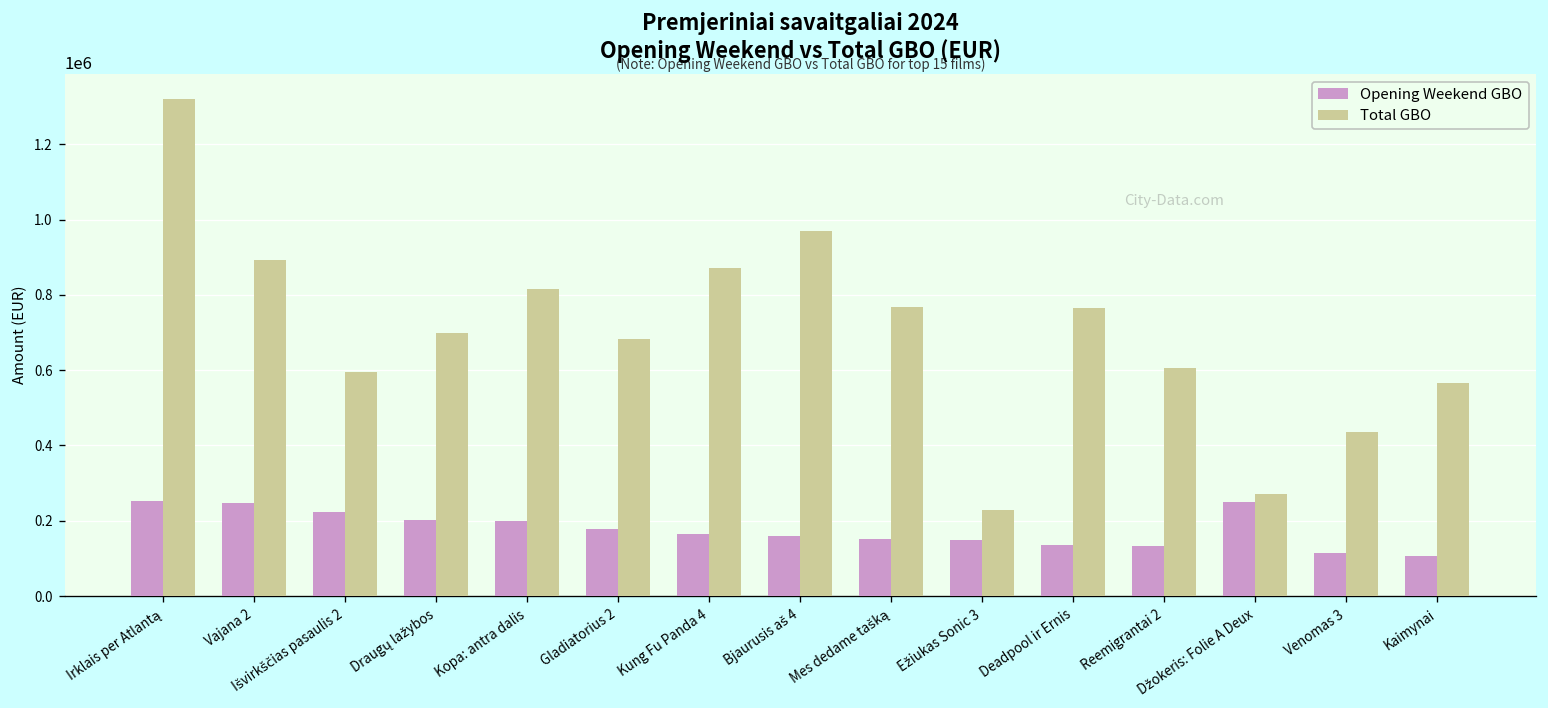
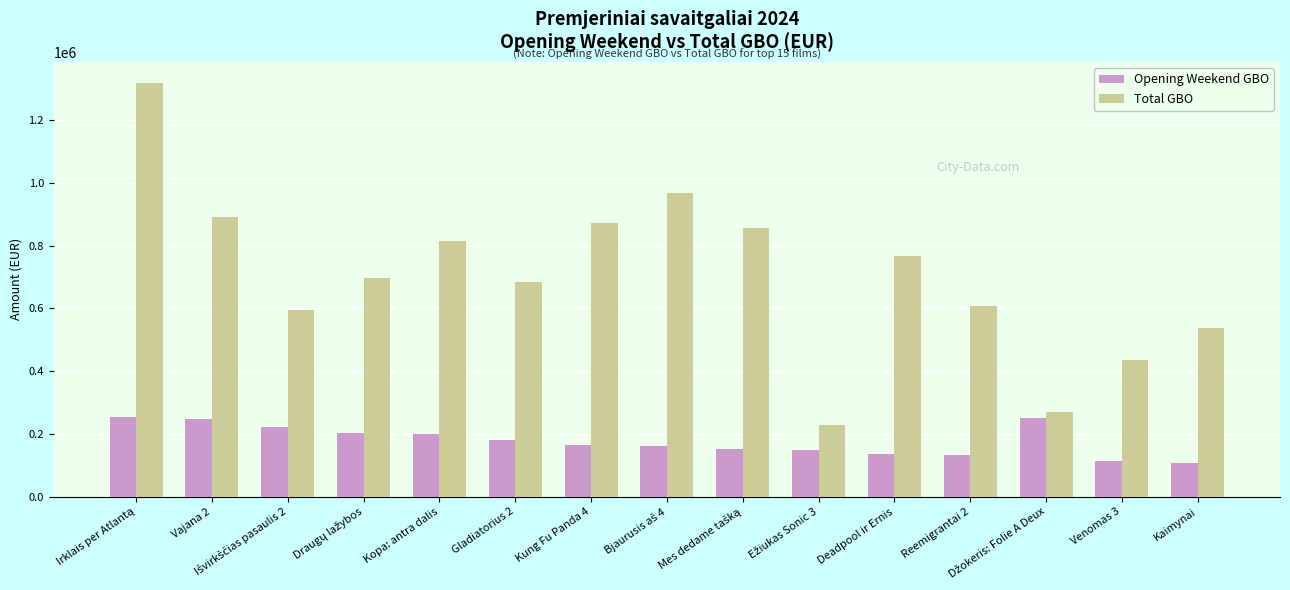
  {
    "Opening Weekend GBO": {
      "Irklais per Atlantą": 250000,
      "Vajana 2": 250000,
      "Išvirkščias pasaulis 2": 220000,
      "Draugų lažybos": 200000,
      "Kopa: antra dalis": 200000,
      "Gladiatorius 2": 180000,
      "Kung Fu Panda 4": 160000,
      "Bjaurusis aš 4": 160000,
      "Mes dedame tašką": 150000,
      "Ežiukas Sonic 3": 150000,
      "Deadpool ir Ernis": 140000,
      "Reemigrantai 2": 130000,
      "Džokeris: Folie A Deux": 250000,
      "Venomas 3": 110000,
      "Kaimynai": 110000
    },
    "Total GBO": {
      "Irklais per Atlantą": 1320000,
      "Vajana 2": 890000,
      "Išvirkščias pasaulis 2": 600000,
      "Draugų lažybos": 700000,
      "Kopa: antra dalis": 820000,
      "Gladiatorius 2": 680000,
      "Kung Fu Panda 4": 870000,
      "Bjaurusis aš 4": 970000,
-     "Mes dedame tašką": 770000,
+     "Mes dedame tašką": 860000,
      "Ežiukas Sonic 3": 230000,
      "Deadpool ir Ernis": 770000,
      "Reemigrantai 2": 610000,
      "Džokeris: Folie A Deux": 270000,
      "Venomas 3": 440000,
-     "Kaimynai": 570000
+     "Kaimynai": 540000
    }
  }
